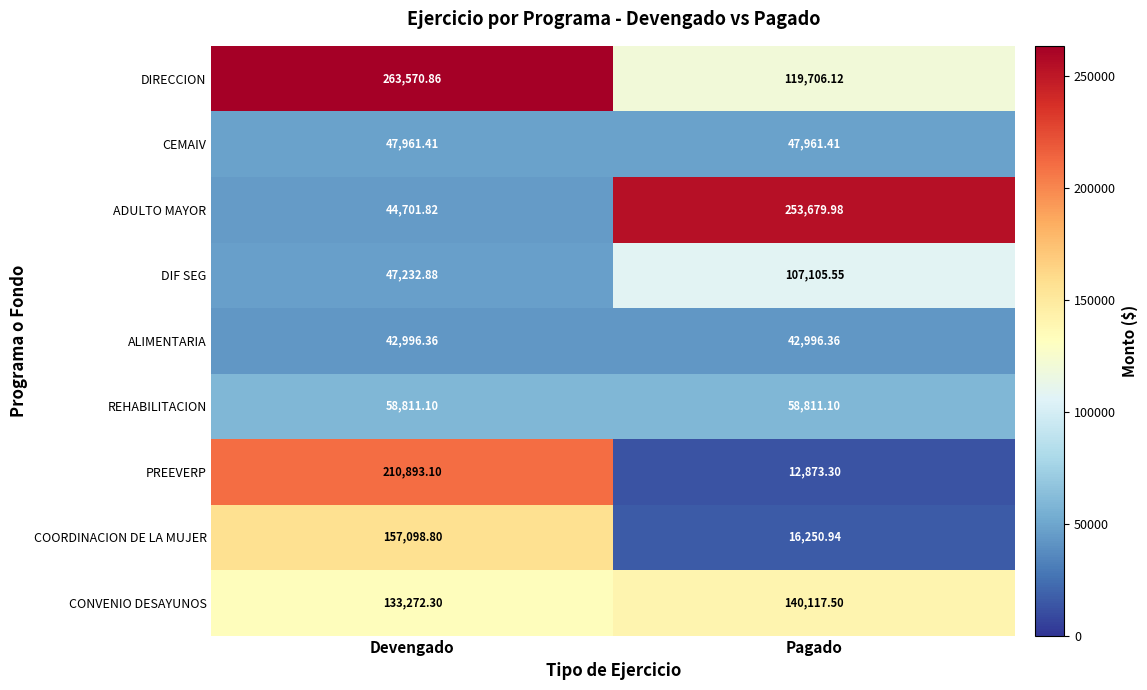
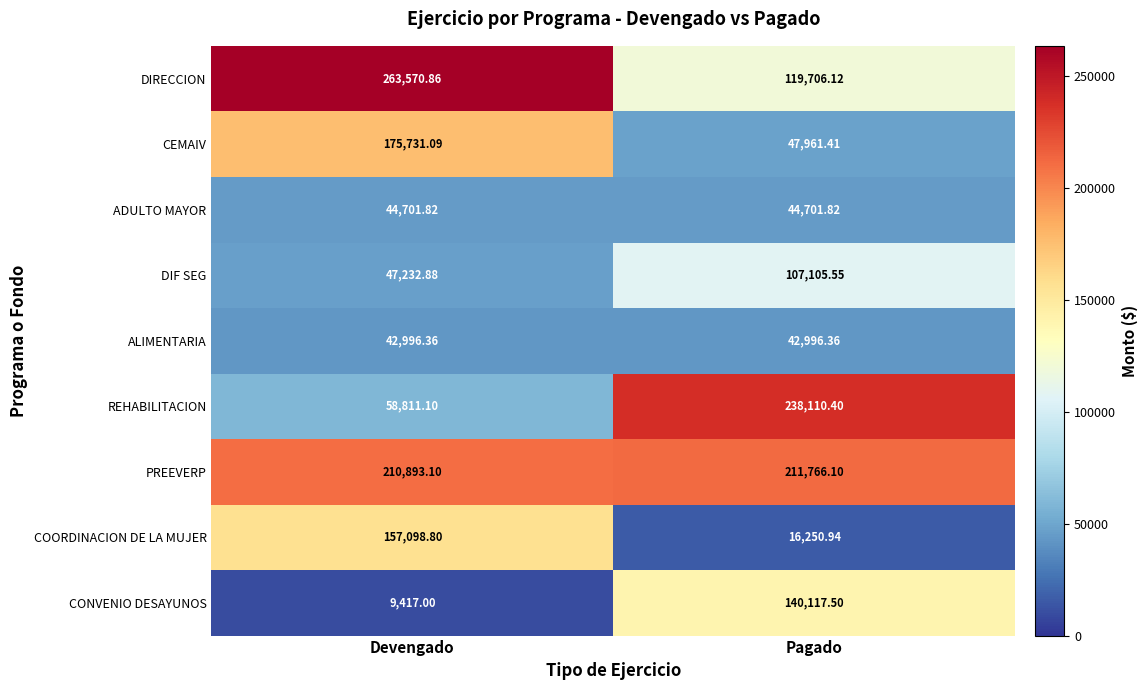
  {
    "DIRECCION": {
      "Devengado": "263,570.86",
      "Pagado": "119,706.12"
    },
    "CEMAIV": {
-     "Devengado": "47,961.41",
+     "Devengado": "175,731.09",
      "Pagado": "47,961.41"
    },
    "ADULTO MAYOR": {
      "Devengado": "44,701.82",
-     "Pagado": "253,679.98"
+     "Pagado": "44,701.82"
    },
    "DIF SEG": {
      "Devengado": "47,232.88",
      "Pagado": "107,105.55"
    },
    "ALIMENTARIA": {
      "Devengado": "42,996.36",
      "Pagado": "42,996.36"
    },
    "REHABILITACION": {
      "Devengado": "58,811.10",
-     "Pagado": "58,811.10"
+     "Pagado": "238,110.40"
    },
    "PREEVERP": {
      "Devengado": "210,893.10",
-     "Pagado": "12,873.30"
+     "Pagado": "211,766.10"
    },
    "COORDINACION DE LA MUJER": {
      "Devengado": "157,098.80",
      "Pagado": "16,250.94"
    },
    "CONVENIO DESAYUNOS": {
-     "Devengado": "133,272.30",
+     "Devengado": "9,417.00",
      "Pagado": "140,117.50"
    }
  }
